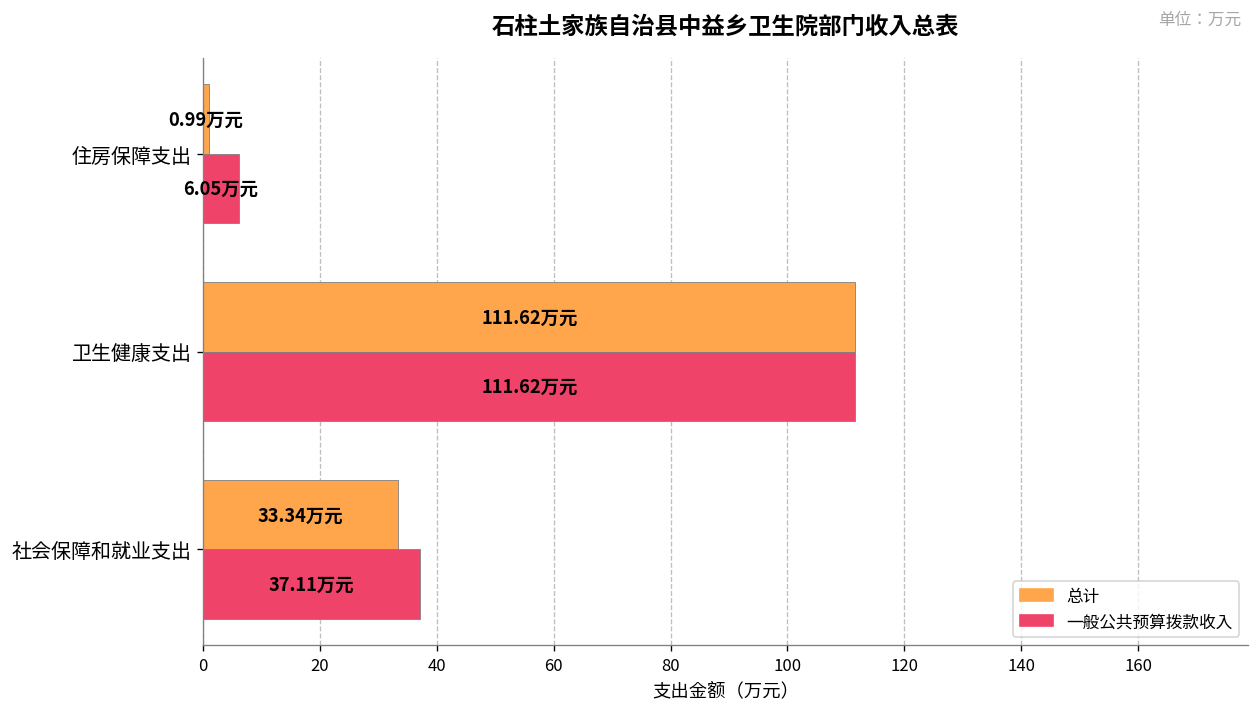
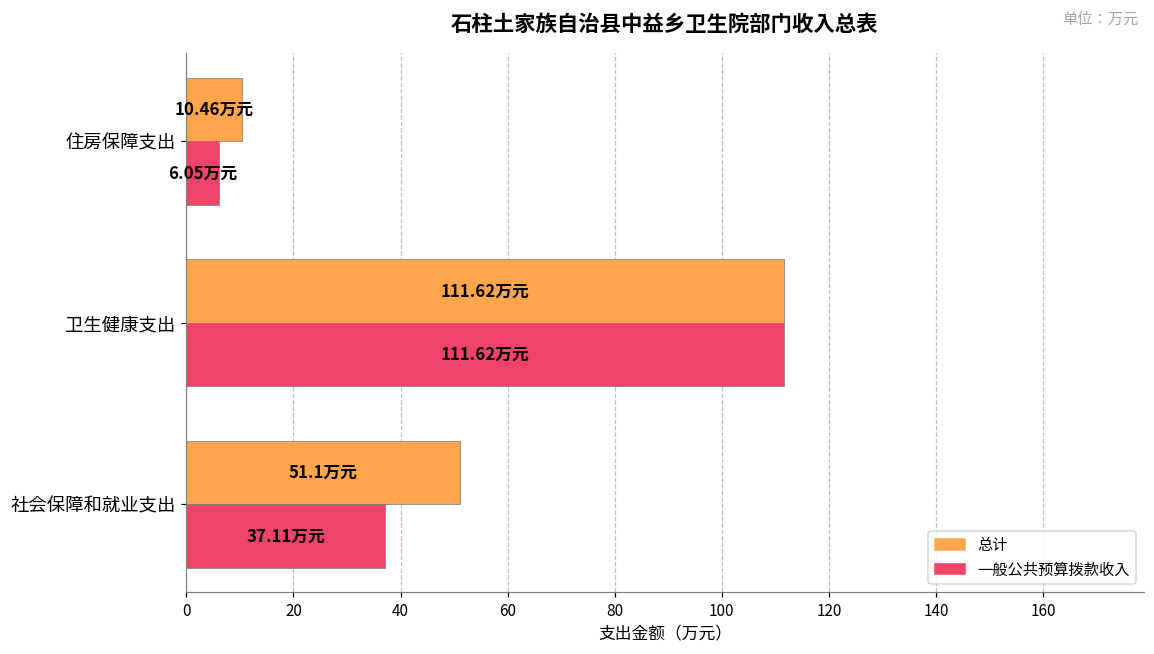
  {
    "总计": {
-     "住房保障支出": 0.99,
+     "住房保障支出": 10.46,
      "卫生健康支出": 111.62,
-     "社会保障和就业支出": 33.34
+     "社会保障和就业支出": 51.1
    },
    "一般公共预算拨款收入": {
      "住房保障支出": 6.05,
      "卫生健康支出": 111.62,
      "社会保障和就业支出": 37.11
    }
  }
